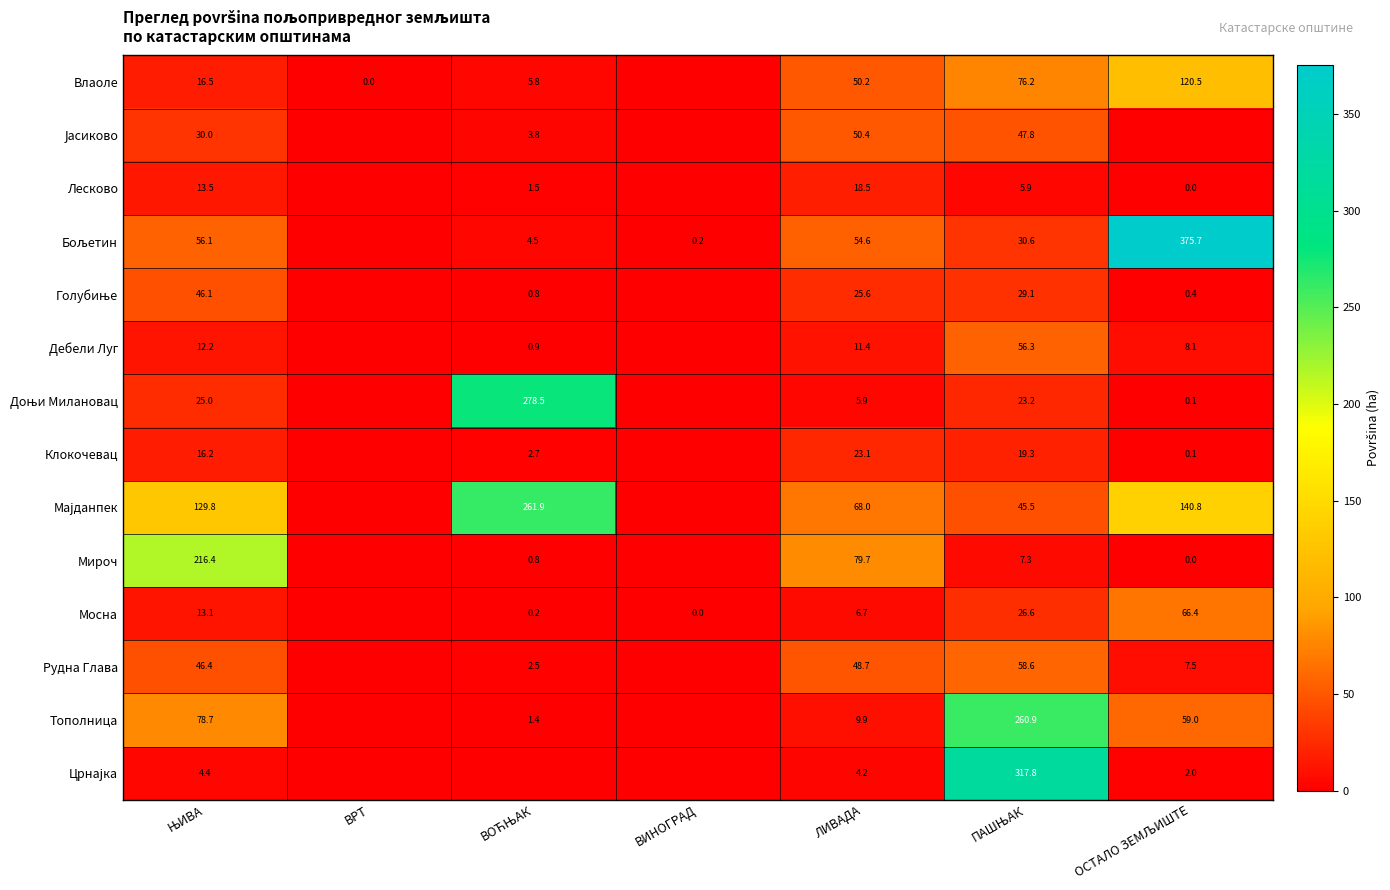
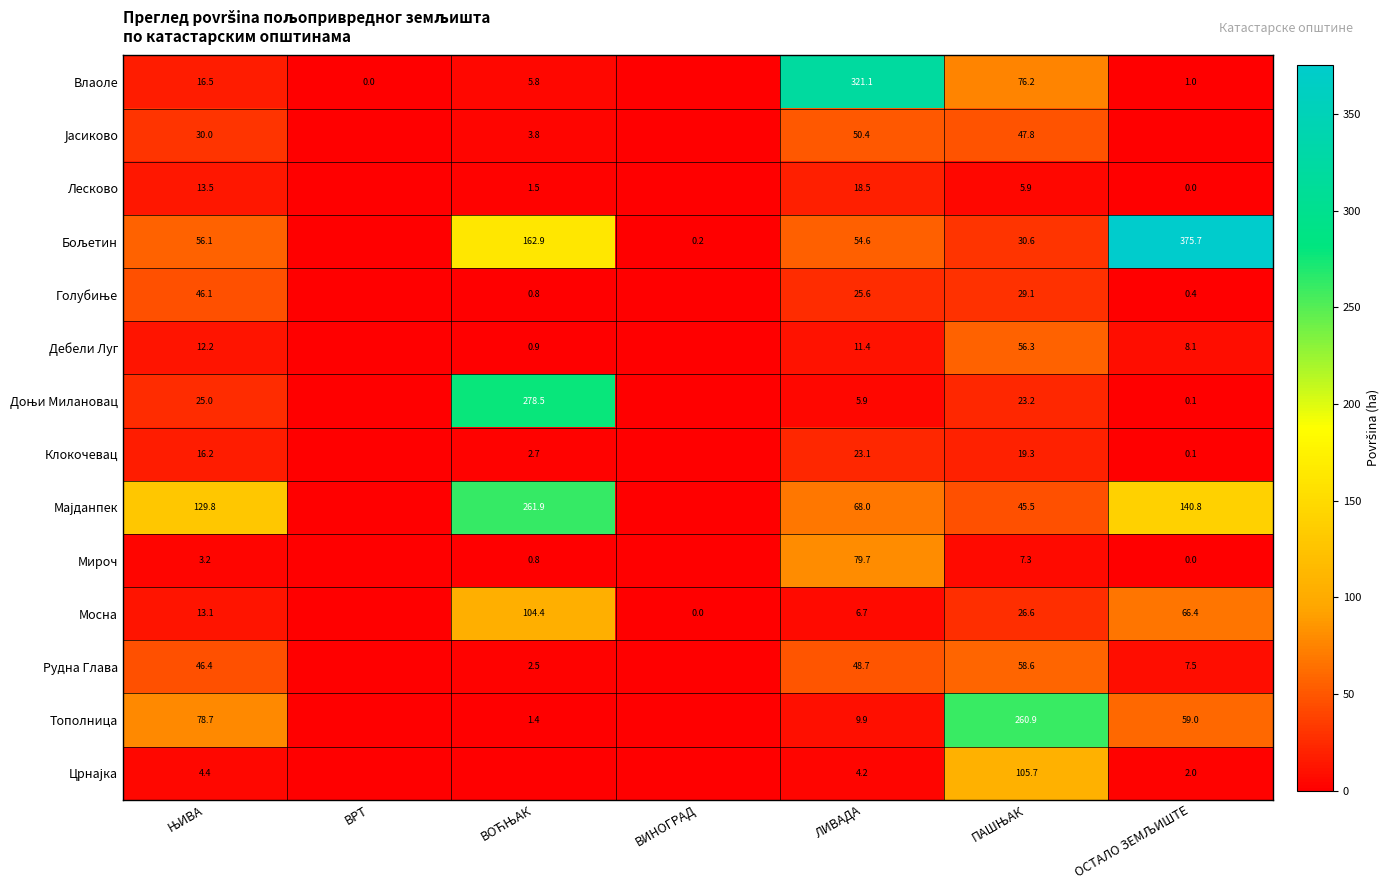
  {
    "Влаоле": {
      "ЊИВА": 16.5,
      "ВРТ": 0.0,
      "ВОЋЊАК": 5.8,
-     "ЛИВАДА": 50.2,
+     "ЛИВАДА": 321.1,
      "ПАШЊАК": 76.2,
-     "ОСТАЛО ЗЕМЉИШТЕ": 120.5
+     "ОСТАЛО ЗЕМЉИШТЕ": 1.0
    },
    "Јасиково": {
      "ЊИВА": 30.0,
      "ВОЋЊАК": 3.8,
      "ЛИВАДА": 50.4,
      "ПАШЊАК": 47.8
    },
    "Лесково": {
      "ЊИВА": 13.5,
      "ВОЋЊАК": 1.5,
      "ЛИВАДА": 18.5,
      "ПАШЊАК": 5.9,
      "ОСТАЛО ЗЕМЉИШТЕ": 0.0
    },
    "Бољетин": {
      "ЊИВА": 56.1,
-     "ВОЋЊАК": 4.5,
+     "ВОЋЊАК": 162.9,
      "ВИНОГРАД": 0.2,
      "ЛИВАДА": 54.6,
      "ПАШЊАК": 30.6,
      "ОСТАЛО ЗЕМЉИШТЕ": 375.7
    },
    "Голубиње": {
      "ЊИВА": 46.1,
      "ВОЋЊАК": 0.8,
      "ЛИВАДА": 25.6,
      "ПАШЊАК": 29.1,
      "ОСТАЛО ЗЕМЉИШТЕ": 0.4
    },
    "Дебели Луг": {
      "ЊИВА": 12.2,
      "ВОЋЊАК": 0.9,
      "ЛИВАДА": 11.4,
      "ПАШЊАК": 56.3,
      "ОСТАЛО ЗЕМЉИШТЕ": 8.1
    },
    "Доњи Милановац": {
      "ЊИВА": 25.0,
      "ВОЋЊАК": 278.5,
      "ЛИВАДА": 5.9,
      "ПАШЊАК": 23.2,
      "ОСТАЛО ЗЕМЉИШТЕ": 0.1
    },
    "Клокочевац": {
      "ЊИВА": 16.2,
      "ВОЋЊАК": 2.7,
      "ЛИВАДА": 23.1,
      "ПАШЊАК": 19.3,
      "ОСТАЛО ЗЕМЉИШТЕ": 0.1
    },
    "Мајданпек": {
      "ЊИВА": 129.8,
      "ВОЋЊАК": 261.9,
      "ЛИВАДА": 68.0,
      "ПАШЊАК": 45.5,
      "ОСТАЛО ЗЕМЉИШТЕ": 140.8
    },
    "Мироч": {
-     "ЊИВА": 216.4,
+     "ЊИВА": 3.2,
      "ВОЋЊАК": 0.8,
      "ЛИВАДА": 79.7,
      "ПАШЊАК": 7.3,
      "ОСТАЛО ЗЕМЉИШТЕ": 0.0
    },
    "Мосна": {
      "ЊИВА": 13.1,
-     "ВОЋЊАК": 0.2,
+     "ВОЋЊАК": 104.4,
      "ВИНОГРАД": 0.0,
      "ЛИВАДА": 6.7,
      "ПАШЊАК": 26.6,
      "ОСТАЛО ЗЕМЉИШТЕ": 66.4
    },
    "Рудна Глава": {
      "ЊИВА": 46.4,
      "ВОЋЊАК": 2.5,
      "ЛИВАДА": 48.7,
      "ПАШЊАК": 58.6,
      "ОСТАЛО ЗЕМЉИШТЕ": 7.5
    },
    "Тополница": {
      "ЊИВА": 78.7,
      "ВОЋЊАК": 1.4,
      "ЛИВАДА": 9.9,
      "ПАШЊАК": 260.9,
      "ОСТАЛО ЗЕМЉИШТЕ": 59.0
    },
    "Црнајка": {
      "ЊИВА": 4.4,
      "ЛИВАДА": 4.2,
-     "ПАШЊАК": 317.8,
+     "ПАШЊАК": 105.7,
      "ОСТАЛО ЗЕМЉИШТЕ": 2.0
    }
  }
